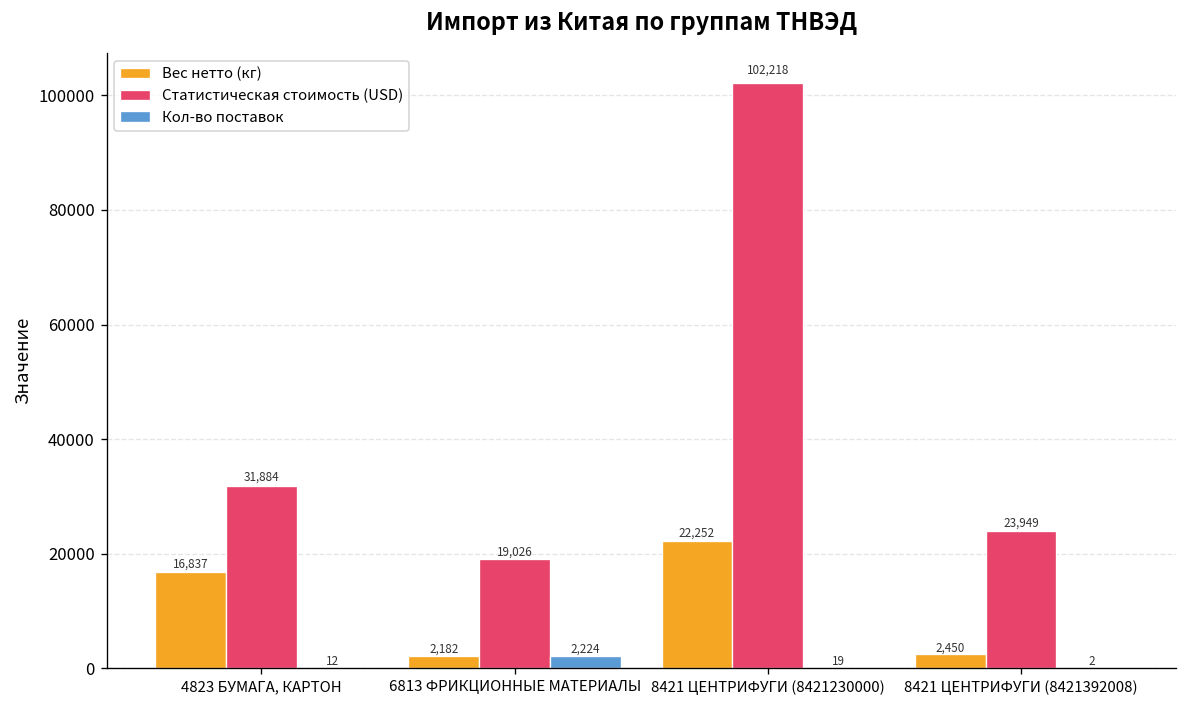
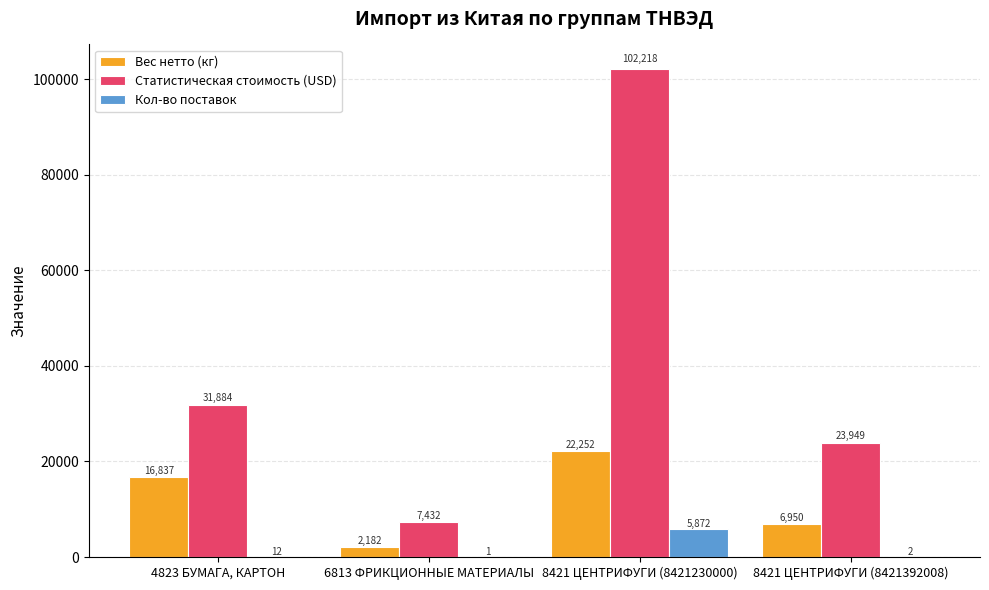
  {
    "Вес нетто (кг)": {
      "4823 БУМАГА, КАРТОН": "16,837",
      "6813 ФРИКЦИОННЫЕ МАТЕРИАЛЫ": "2,182",
      "8421 ЦЕНТРИФУГИ (8421230000)": "22,252",
-     "8421 ЦЕНТРИФУГИ (8421392008)": "2,450"
+     "8421 ЦЕНТРИФУГИ (8421392008)": "6,950"
    },
    "Статистическая стоимость (USD)": {
      "4823 БУМАГА, КАРТОН": "31,884",
-     "6813 ФРИКЦИОННЫЕ МАТЕРИАЛЫ": "19,026",
+     "6813 ФРИКЦИОННЫЕ МАТЕРИАЛЫ": "7,432",
      "8421 ЦЕНТРИФУГИ (8421230000)": "102,218",
      "8421 ЦЕНТРИФУГИ (8421392008)": "23,949"
    },
    "Кол-во поставок": {
      "4823 БУМАГА, КАРТОН": "12",
-     "6813 ФРИКЦИОННЫЕ МАТЕРИАЛЫ": "2,224",
-     "8421 ЦЕНТРИФУГИ (8421230000)": "19",
+     "6813 ФРИКЦИОННЫЕ МАТЕРИАЛЫ": "1",
+     "8421 ЦЕНТРИФУГИ (8421230000)": "5,872",
      "8421 ЦЕНТРИФУГИ (8421392008)": "2"
    }
  }
